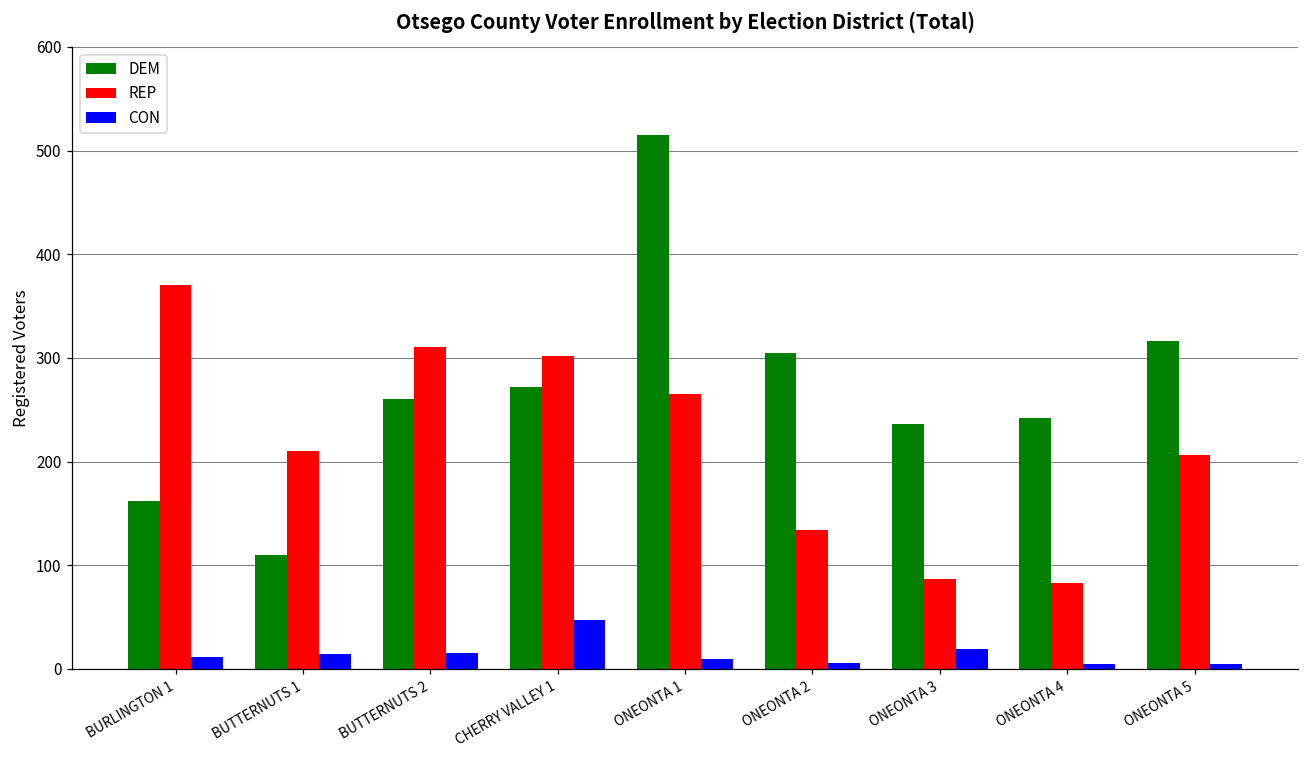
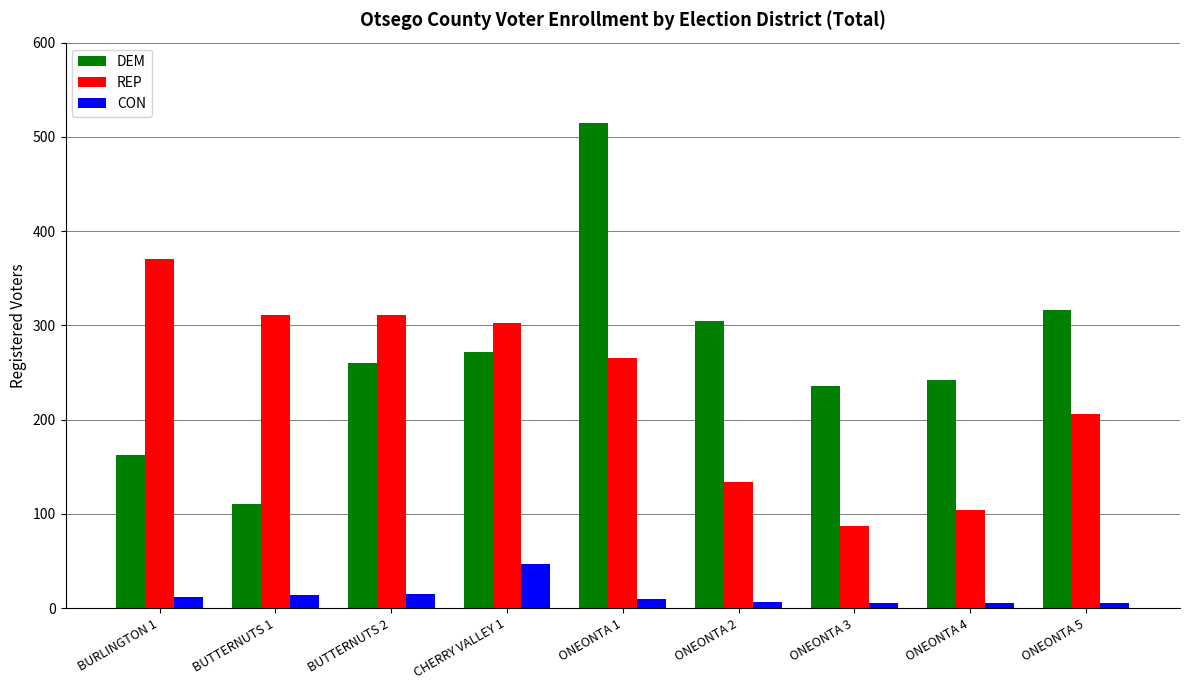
  {
    "DEM": {
      "BURLINGTON 1": 160,
      "BUTTERNUTS 1": 110,
      "BUTTERNUTS 2": 260,
      "CHERRY VALLEY 1": 270,
      "ONEONTA 1": 520,
      "ONEONTA 2": 310,
      "ONEONTA 3": 240,
      "ONEONTA 4": 240,
      "ONEONTA 5": 320
    },
    "REP": {
      "BURLINGTON 1": 370,
-     "BUTTERNUTS 1": 210,
+     "BUTTERNUTS 1": 310,
      "BUTTERNUTS 2": 310,
      "CHERRY VALLEY 1": 300,
      "ONEONTA 1": 270,
      "ONEONTA 2": 130,
      "ONEONTA 3": 90,
-     "ONEONTA 4": 80,
+     "ONEONTA 4": 100,
      "ONEONTA 5": 210
    },
    "CON": {
      "BURLINGTON 1": 10,
      "BUTTERNUTS 1": 10,
      "BUTTERNUTS 2": 20,
      "CHERRY VALLEY 1": 50,
      "ONEONTA 1": 10,
      "ONEONTA 2": 10,
-     "ONEONTA 3": 20,
+     "ONEONTA 3": 10,
      "ONEONTA 4": 10,
      "ONEONTA 5": 10
    }
  }
